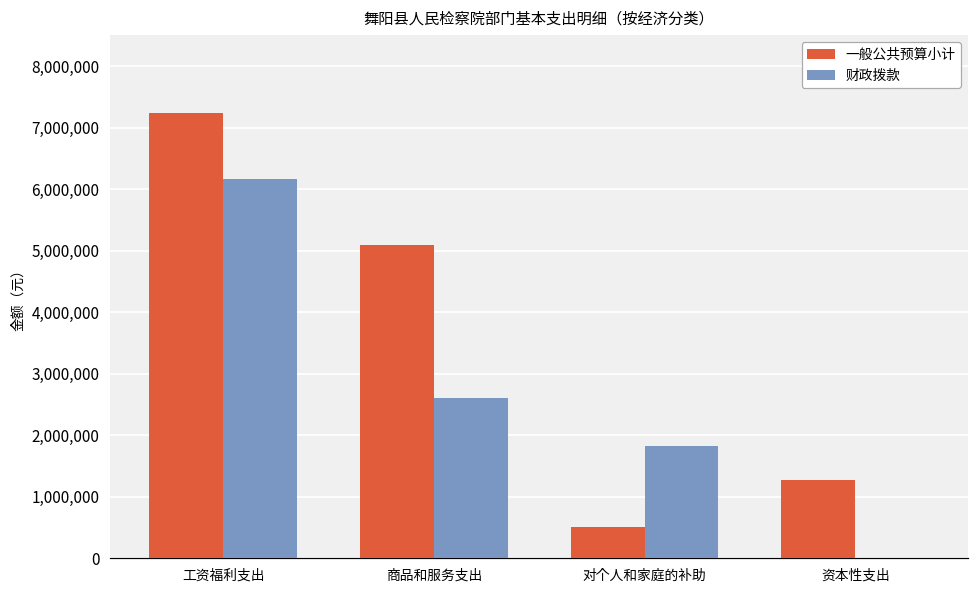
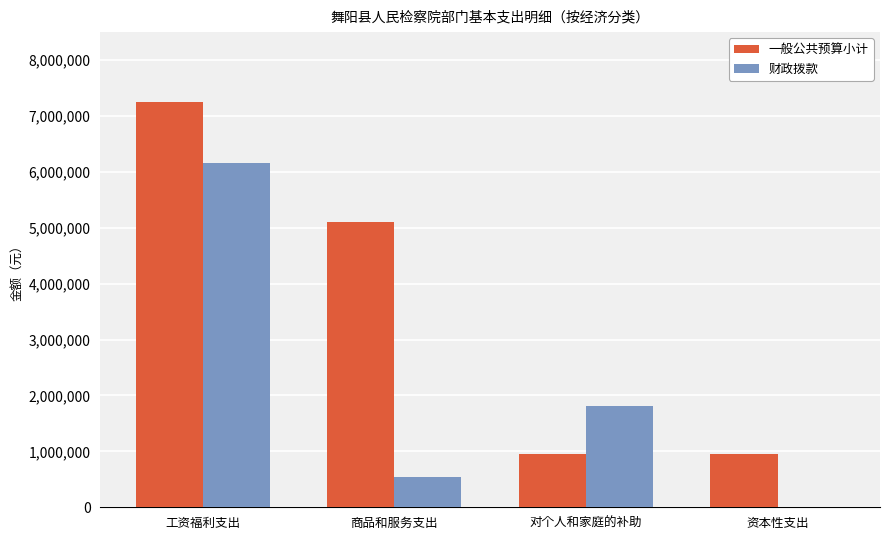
  {
    "一般公共预算小计": {
      "工资福利支出": "7,200,000",
      "商品和服务支出": "5,100,000",
-     "对个人和家庭的补助": "500,000",
-     "资本性支出": "1,300,000"
+     "对个人和家庭的补助": "1,000,000",
+     "资本性支出": "1,000,000"
    },
    "财政拨款": {
      "工资福利支出": "6,200,000",
-     "商品和服务支出": "2,600,000",
+     "商品和服务支出": "500,000",
      "对个人和家庭的补助": "1,800,000",
      "资本性支出": "0"
    }
  }
